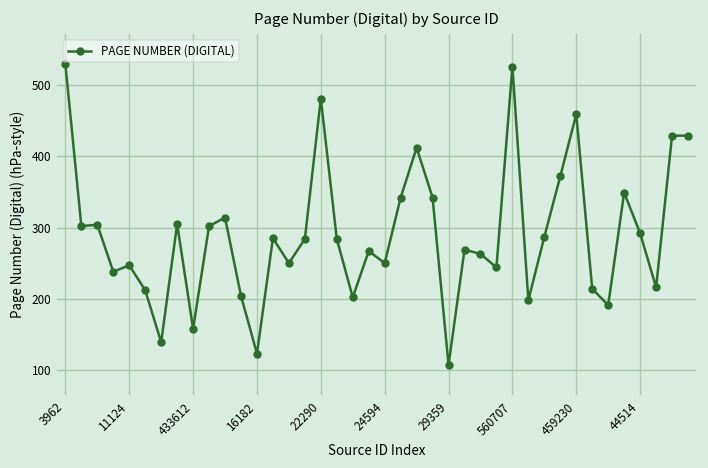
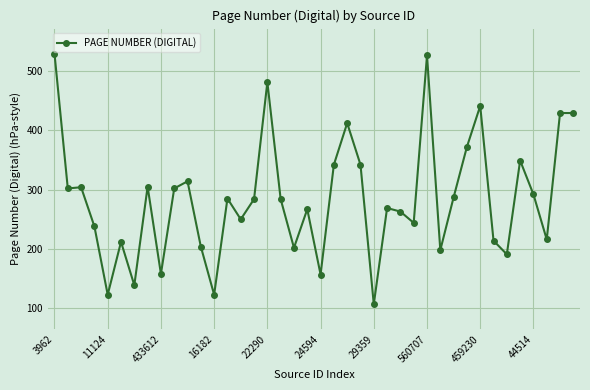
  {
    "3962": 530,
-   "11124": 250,
+   "11124": 120,
    "433612": 160,
    "16182": 120,
    "22290": 480,
-   "24594": 250,
+   "24594": 160,
    "29359": 110,
    "560707": 530,
-   "459230": 460,
+   "459230": 440,
    "44514": 290
  }
